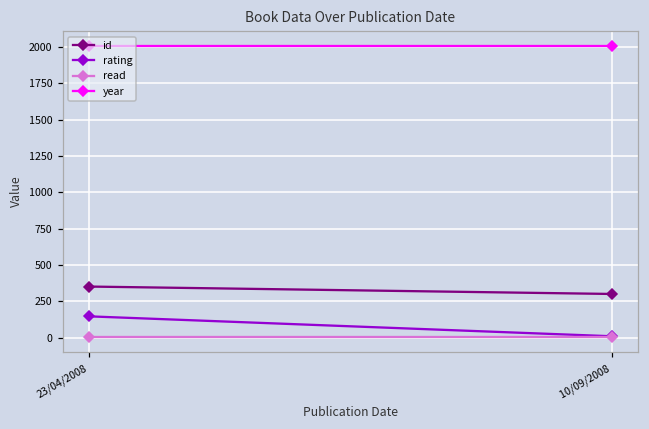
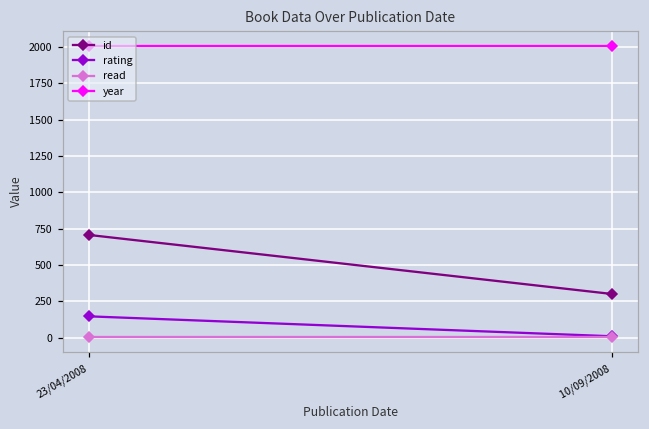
  {
    "id": {
-     "23/04/2008": 350,
+     "23/04/2008": 710,
      "10/09/2008": 300
    },
    "rating": {
      "23/04/2008": 150
    },
    "read": {
      "23/04/2008": 0
    },
    "year": {
      "10/09/2008": 2010
    }
  }
